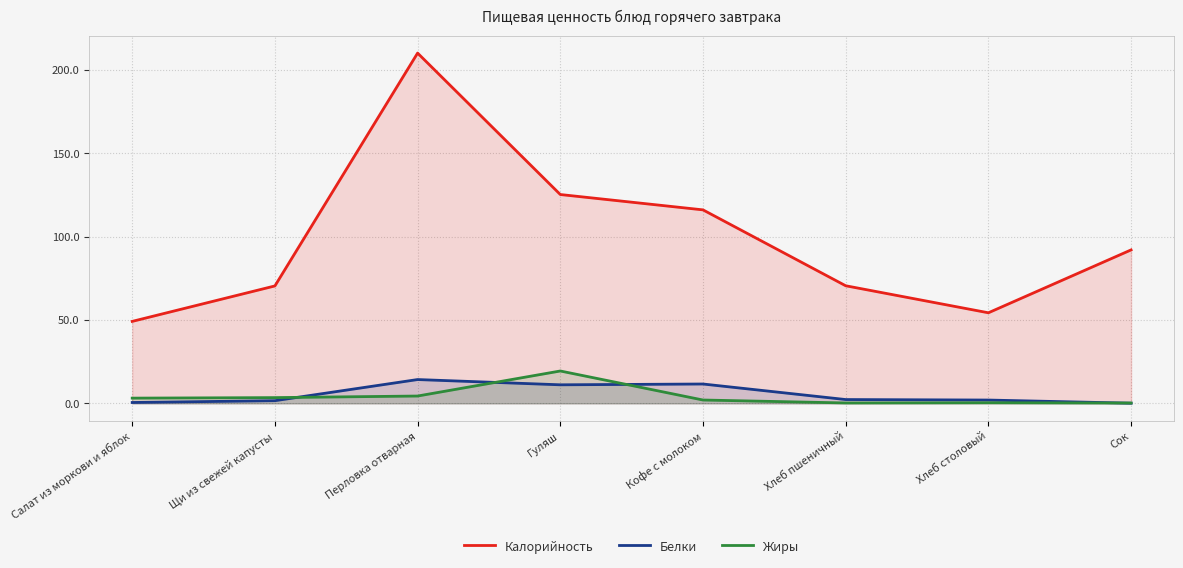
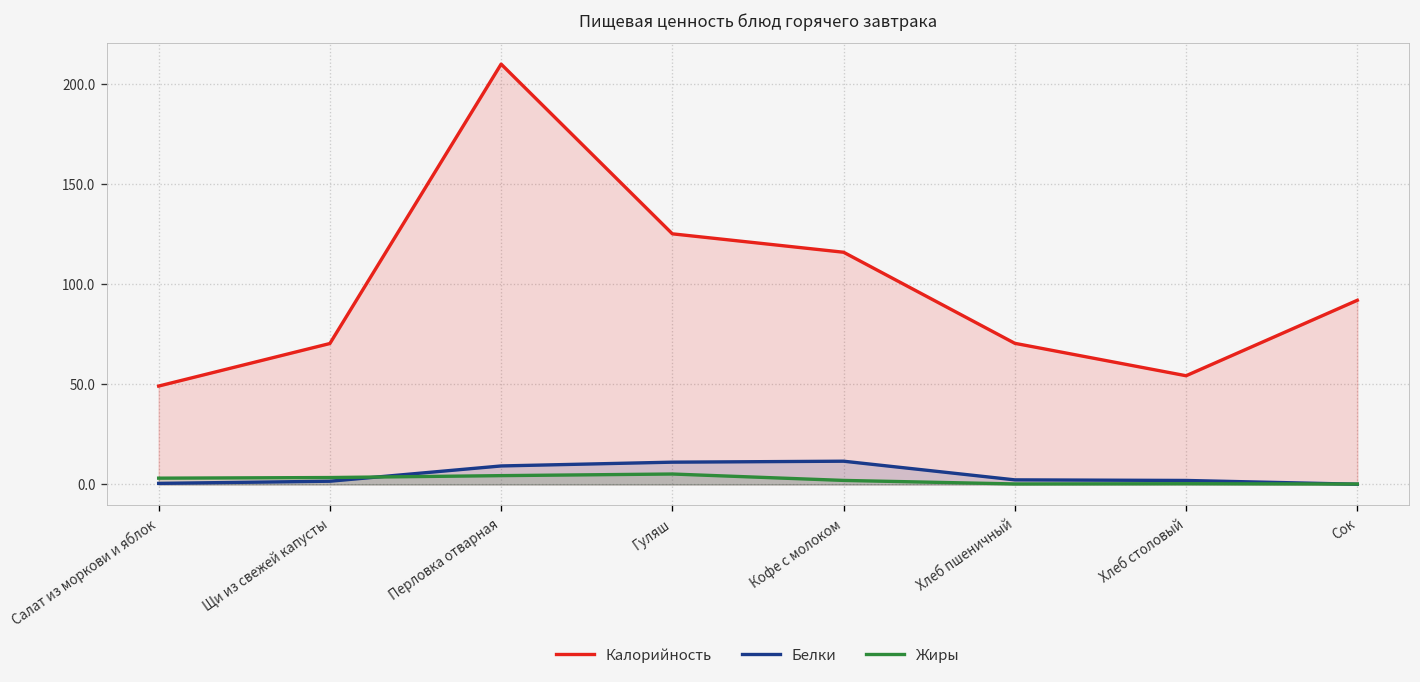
  {
    "Калорийность": {
      "Салат из моркови и яблок": 49,
      "Щи из свежей капусты": 70,
      "Перловка отварная": 210,
      "Гуляш": 125,
      "Кофе с молоком": 116,
      "Хлеб пшеничный": 71,
      "Хлеб столовый": 54,
      "Сок": 92
    },
    "Белки": {
      "Салат из моркови и яблок": 1,
      "Щи из свежей капусты": 2,
-     "Перловка отварная": 14,
+     "Перловка отварная": 9,
      "Гуляш": 11,
      "Кофе с молоком": 12,
      "Хлеб пшеничный": 2,
      "Хлеб столовый": 2
    },
    "Жиры": {
      "Салат из моркови и яблок": 3,
      "Щи из свежей капусты": 3,
      "Перловка отварная": 4,
-     "Гуляш": 19,
+     "Гуляш": 5,
      "Кофе с молоком": 2,
      "Хлеб пшеничный": 0,
      "Хлеб столовый": 0
    }
  }
